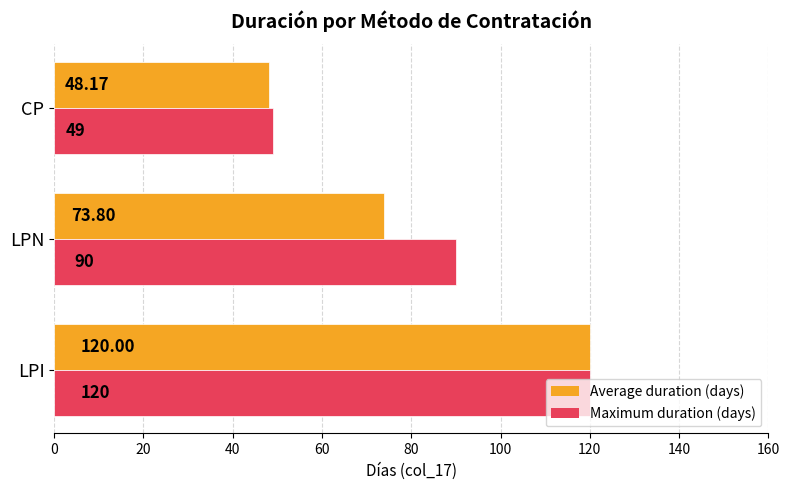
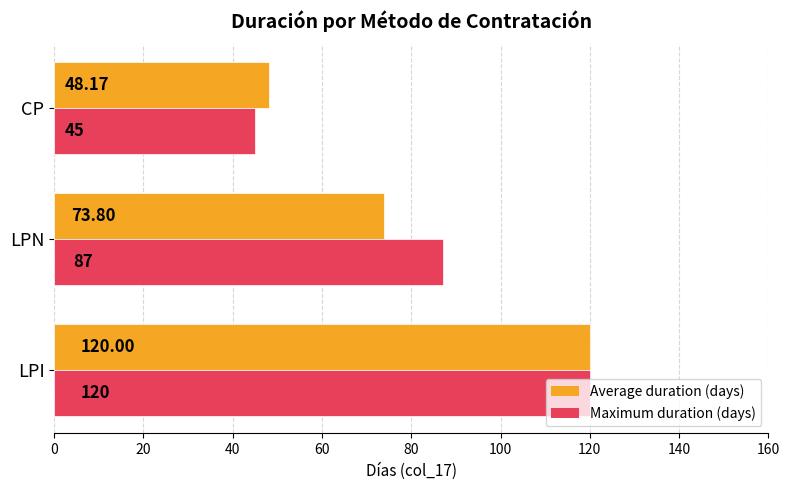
  {
    "Average duration (days)": {
      "CP": 48.17,
      "LPN": 73.80,
      "LPI": 120.00
    },
    "Maximum duration (days)": {
-     "CP": 49,
-     "LPN": 90
+     "CP": 45,
+     "LPN": 87
    }
  }
